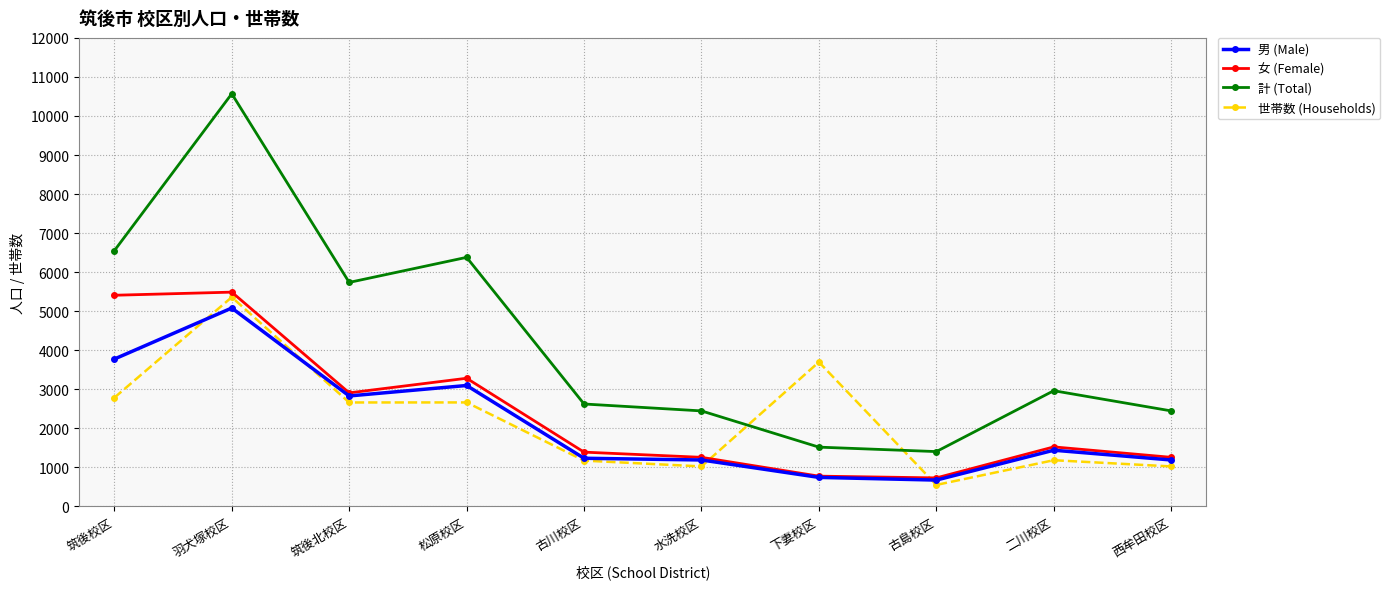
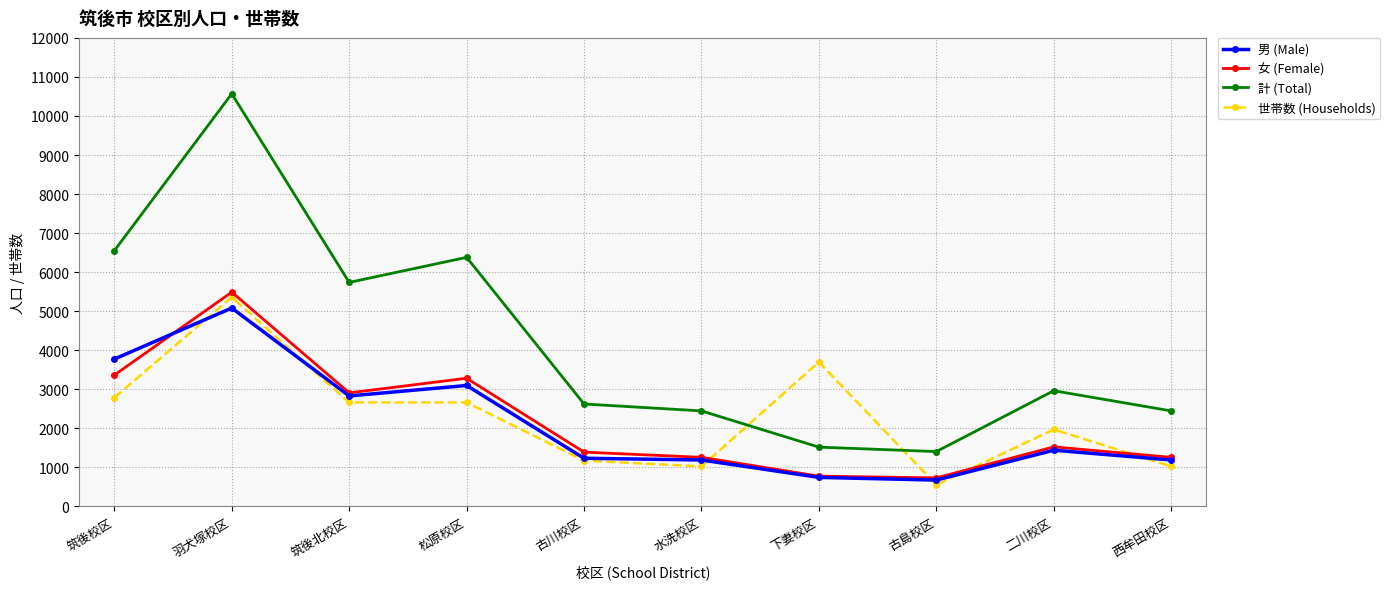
  {
    "男 (Male)": {
      "筑後校区": 3800,
      "羽犬塚校区": 5100,
      "筑後北校区": 2800,
      "松原校区": 3100,
      "水洗校区": 1200,
      "二川校区": 1400,
      "西牟田校区": 1200
    },
    "女 (Female)": {
-     "筑後校区": 5400,
+     "筑後校区": 3400,
      "羽犬塚校区": 5500,
      "筑後北校区": 2900,
      "松原校区": 3300,
      "古川校区": 1400,
      "水洗校区": 1300,
      "二川校区": 1500,
      "西牟田校区": 1300
    },
    "計 (Total)": {
      "筑後校区": 6600,
      "羽犬塚校区": 10600,
      "筑後北校区": 5700,
      "松原校区": 6400,
      "古川校区": 2600,
      "水洗校区": 2400,
      "下妻校区": 1500,
      "古島校区": 1400,
      "二川校区": 3000,
      "西牟田校区": 2400
    },
    "世帯数 (Households)": {
      "筑後校区": 2800,
      "羽犬塚校区": 5400,
      "筑後北校区": 2700,
      "松原校区": 2700,
      "水洗校区": 1000,
      "下妻校区": 3700,
      "古島校区": 600,
-     "二川校区": 1200,
+     "二川校区": 2000,
      "西牟田校区": 1000
    }
  }
